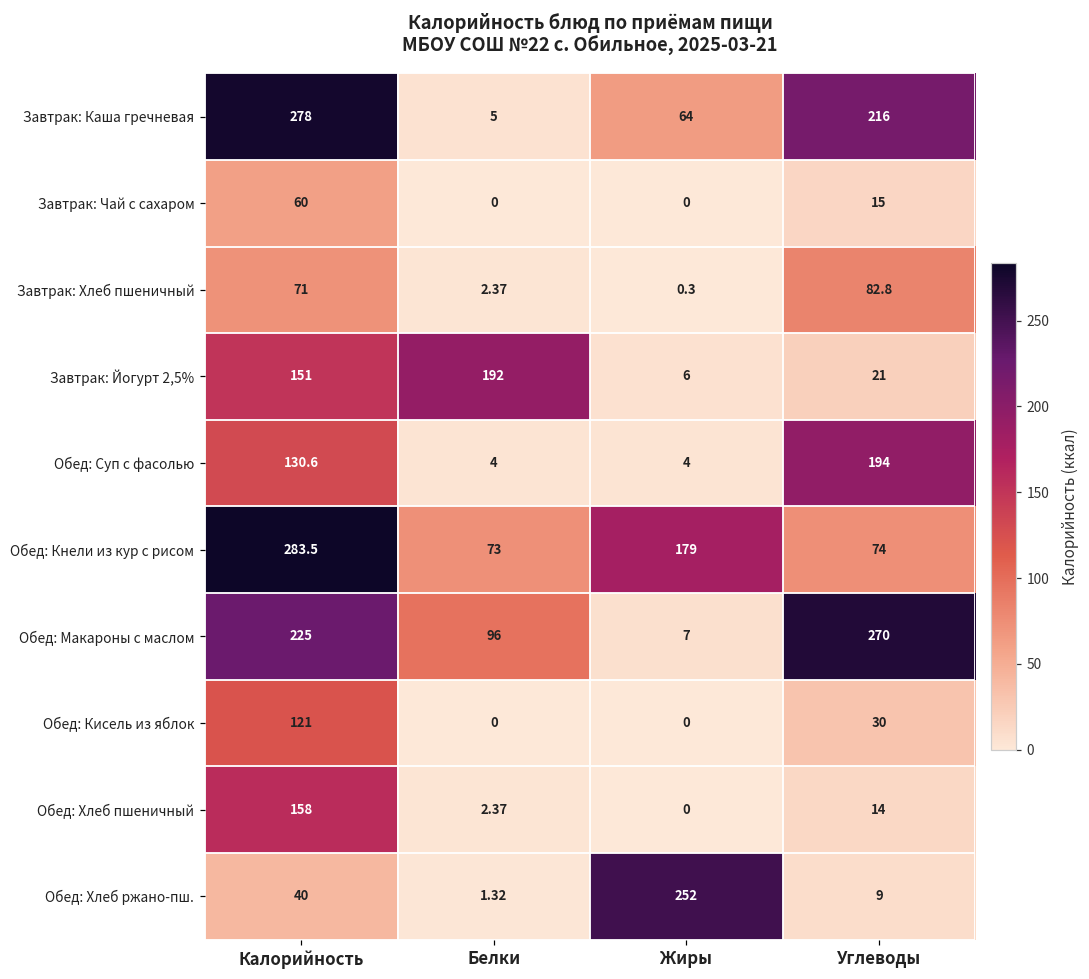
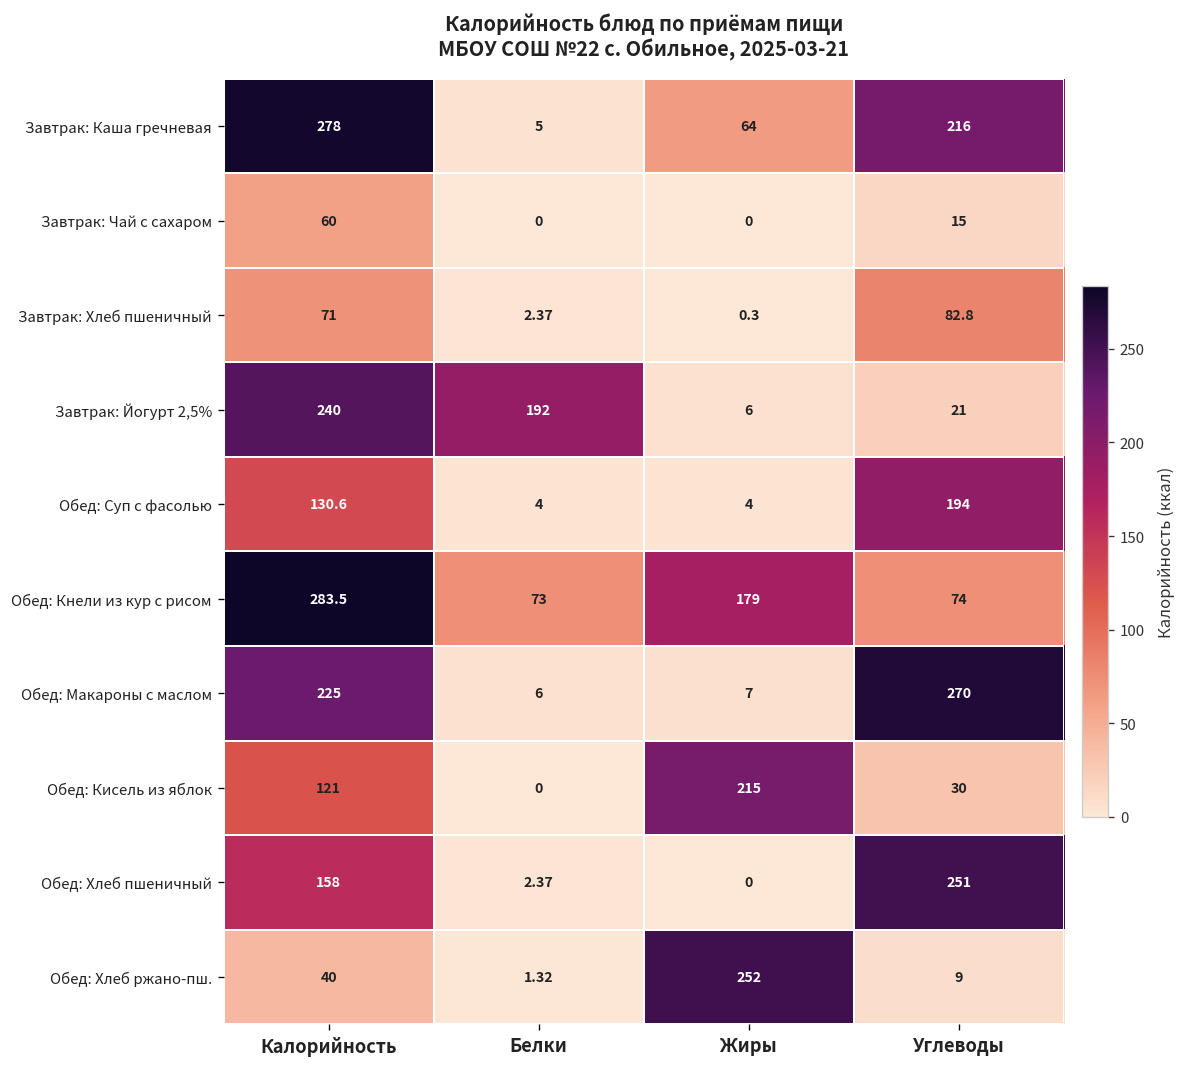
  {
    "Завтрак: Каша гречневая": {
      "Калорийность": 278,
      "Белки": 5,
      "Жиры": 64,
      "Углеводы": 216
    },
    "Завтрак: Чай с сахаром": {
      "Калорийность": 60,
      "Белки": 0,
      "Жиры": 0,
      "Углеводы": 15
    },
    "Завтрак: Хлеб пшеничный": {
      "Калорийность": 71,
      "Белки": 2.37,
      "Жиры": 0.3,
      "Углеводы": 82.8
    },
    "Завтрак: Йогурт 2,5%": {
-     "Калорийность": 151,
+     "Калорийность": 240,
      "Белки": 192,
      "Жиры": 6,
      "Углеводы": 21
    },
    "Обед: Суп с фасолью": {
      "Калорийность": 130.6,
      "Белки": 4,
      "Жиры": 4,
      "Углеводы": 194
    },
    "Обед: Кнели из кур с рисом": {
      "Калорийность": 283.5,
      "Белки": 73,
      "Жиры": 179,
      "Углеводы": 74
    },
    "Обед: Макароны с маслом": {
      "Калорийность": 225,
-     "Белки": 96,
+     "Белки": 6,
      "Жиры": 7,
      "Углеводы": 270
    },
    "Обед: Кисель из яблок": {
      "Калорийность": 121,
      "Белки": 0,
-     "Жиры": 0,
+     "Жиры": 215,
      "Углеводы": 30
    },
    "Обед: Хлеб пшеничный": {
      "Калорийность": 158,
      "Белки": 2.37,
      "Жиры": 0,
-     "Углеводы": 14
+     "Углеводы": 251
    },
    "Обед: Хлеб ржано-пш.": {
      "Калорийность": 40,
      "Белки": 1.32,
      "Жиры": 252,
      "Углеводы": 9
    }
  }
